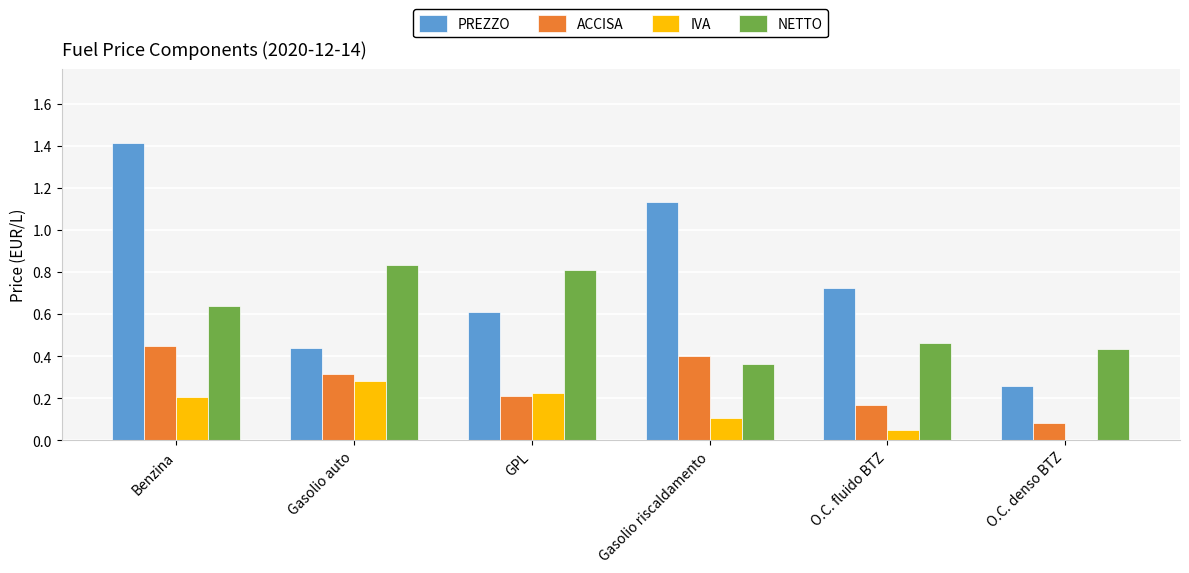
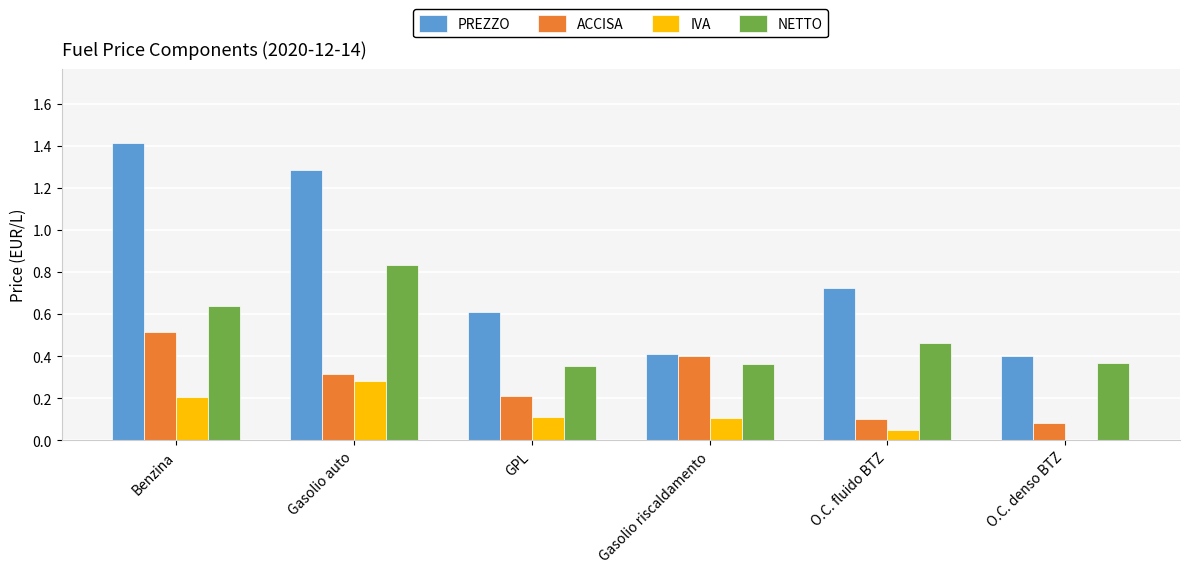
  {
    "PREZZO": {
      "Benzina": 1.41,
-     "Gasolio auto": 0.44,
+     "Gasolio auto": 1.29,
      "GPL": 0.61,
-     "Gasolio riscaldamento": 1.13,
+     "Gasolio riscaldamento": 0.41,
      "O.C. fluido BTZ": 0.73,
-     "O.C. denso BTZ": 0.26
+     "O.C. denso BTZ": 0.40
    },
    "ACCISA": {
-     "Benzina": 0.45,
+     "Benzina": 0.52,
      "Gasolio auto": 0.32,
      "GPL": 0.21,
      "Gasolio riscaldamento": 0.40,
-     "O.C. fluido BTZ": 0.17,
+     "O.C. fluido BTZ": 0.10,
      "O.C. denso BTZ": 0.08
    },
    "IVA": {
      "Benzina": 0.21,
      "Gasolio auto": 0.28,
-     "GPL": 0.23,
+     "GPL": 0.11,
      "Gasolio riscaldamento": 0.11,
      "O.C. fluido BTZ": 0.05,
      "O.C. denso BTZ": 0.00
    },
    "NETTO": {
      "Benzina": 0.64,
      "Gasolio auto": 0.83,
-     "GPL": 0.81,
+     "GPL": 0.35,
      "Gasolio riscaldamento": 0.36,
      "O.C. fluido BTZ": 0.46,
-     "O.C. denso BTZ": 0.44
+     "O.C. denso BTZ": 0.37
    }
  }
